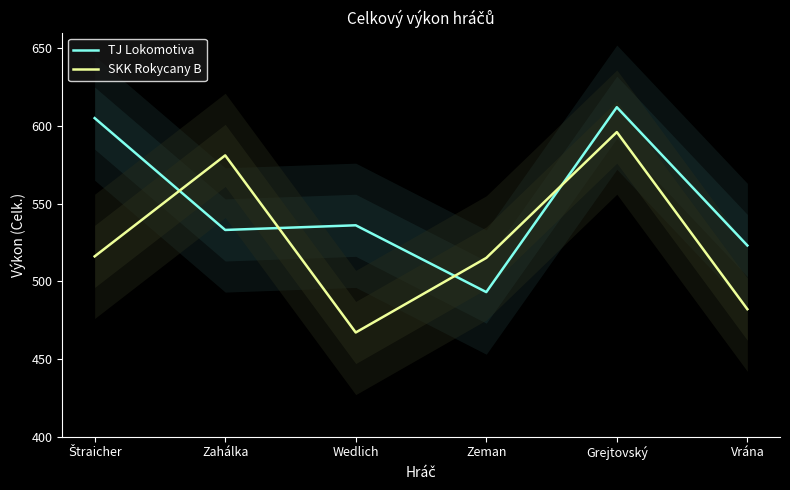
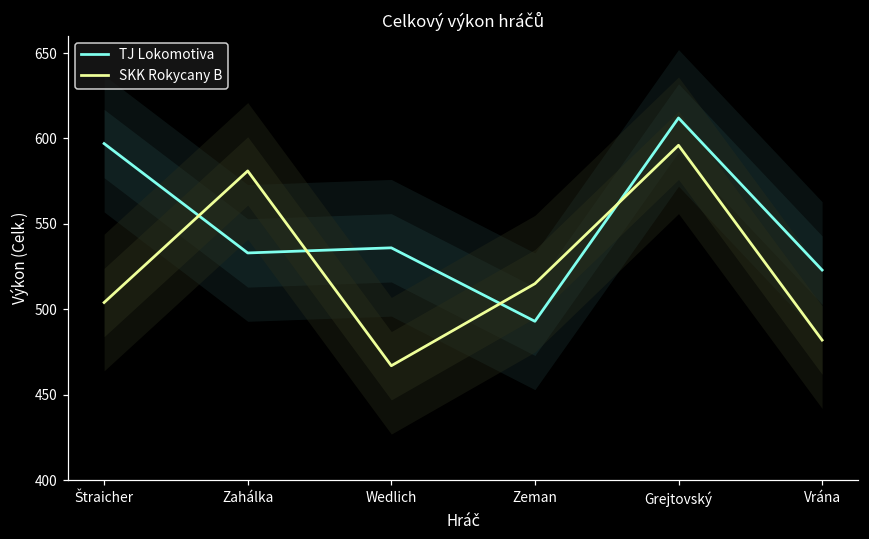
  {
    "TJ Lokomotiva": {
-     "Štraicher": 605,
+     "Štraicher": 597,
      "Zahálka": 533,
      "Wedlich": 536,
      "Zeman": 493,
      "Grejtovský": 612
    },
    "SKK Rokycany B": {
-     "Štraicher": 516,
+     "Štraicher": 504,
      "Zahálka": 581,
      "Wedlich": 467,
      "Zeman": 515,
      "Grejtovský": 596,
      "Vrána": 482
    }
  }
